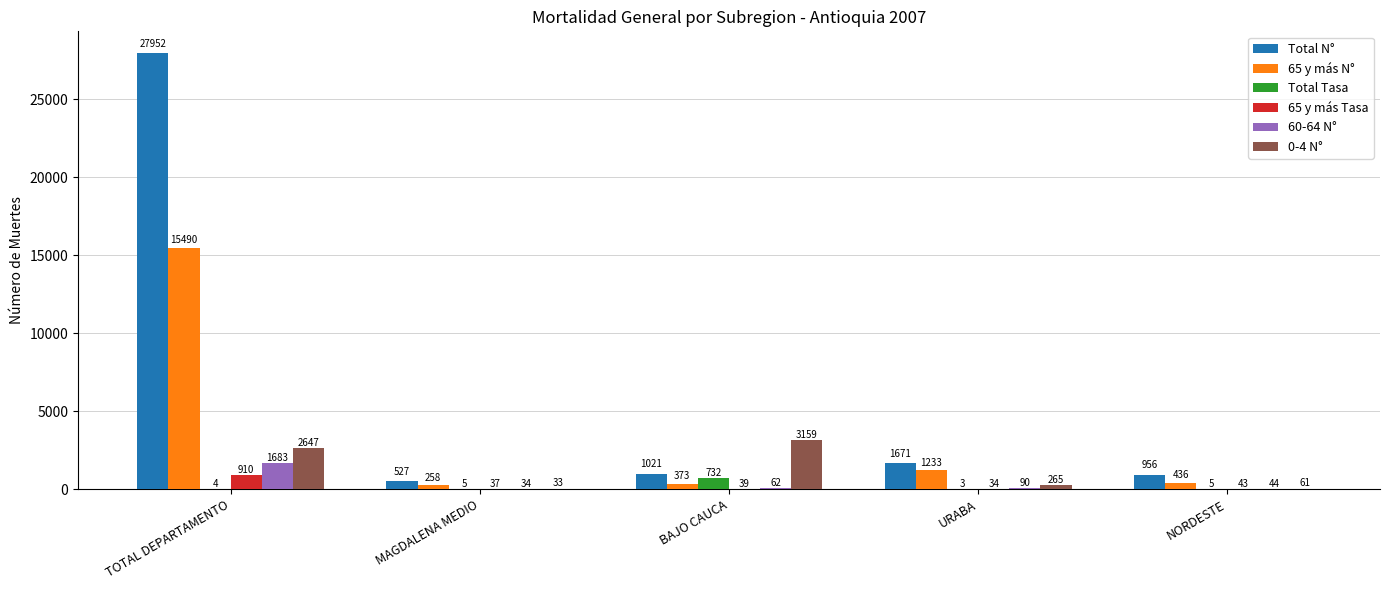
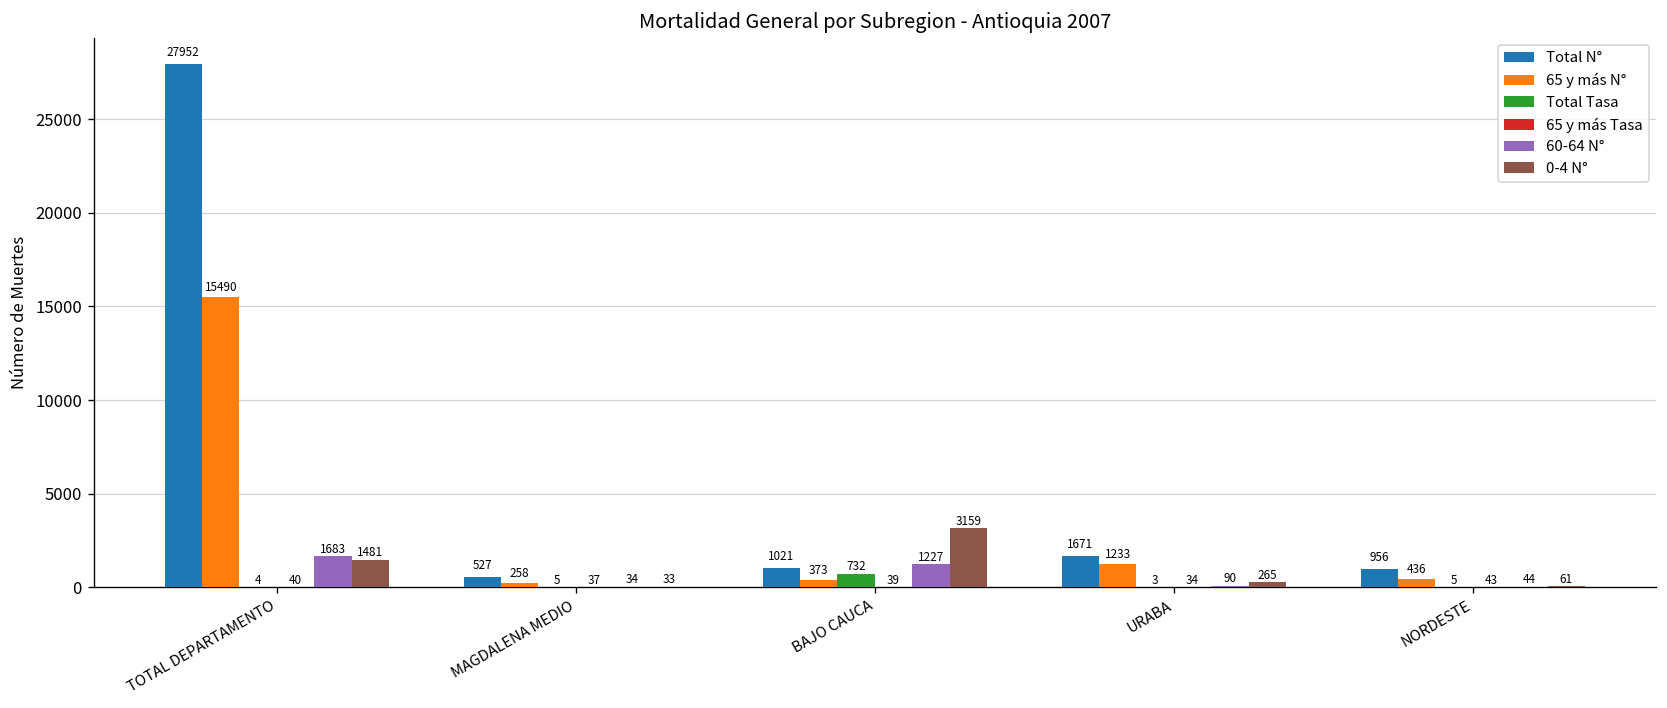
  {
    "Total N°": {
      "TOTAL DEPARTAMENTO": 27952,
      "MAGDALENA MEDIO": 527,
      "BAJO CAUCA": 1021,
      "URABA": 1671,
      "NORDESTE": 956
    },
    "65 y más N°": {
      "TOTAL DEPARTAMENTO": 15490,
      "MAGDALENA MEDIO": 258,
      "BAJO CAUCA": 373,
      "URABA": 1233,
      "NORDESTE": 436
    },
    "Total Tasa": {
      "MAGDALENA MEDIO": 5,
      "URABA": 3,
      "NORDESTE": 5
    },
    "65 y más Tasa": {
-     "TOTAL DEPARTAMENTO": 910,
+     "TOTAL DEPARTAMENTO": 40,
      "BAJO CAUCA": 39,
      "URABA": 34,
      "NORDESTE": 43
    },
    "60-64 N°": {
      "TOTAL DEPARTAMENTO": 1683,
      "MAGDALENA MEDIO": 34,
-     "BAJO CAUCA": 62,
+     "BAJO CAUCA": 1227,
      "URABA": 90,
      "NORDESTE": 44
    },
    "0-4 N°": {
-     "TOTAL DEPARTAMENTO": 2647,
+     "TOTAL DEPARTAMENTO": 1481,
      "MAGDALENA MEDIO": 33,
      "BAJO CAUCA": 3159,
      "URABA": 265,
      "NORDESTE": 61
    }
  }
